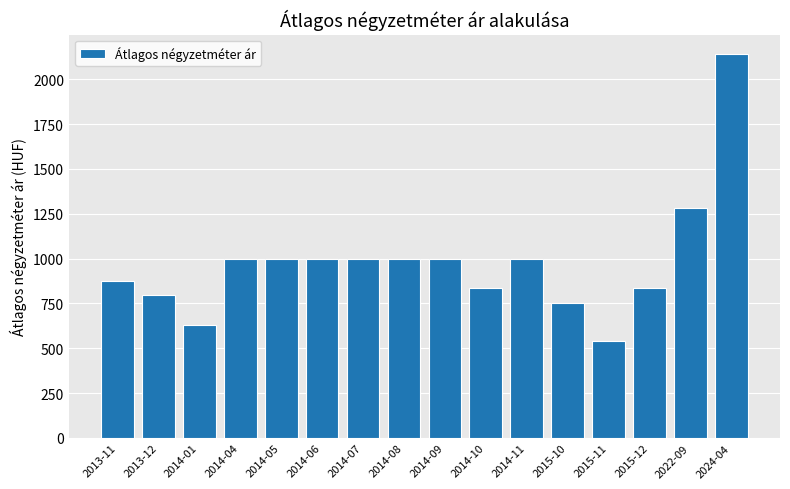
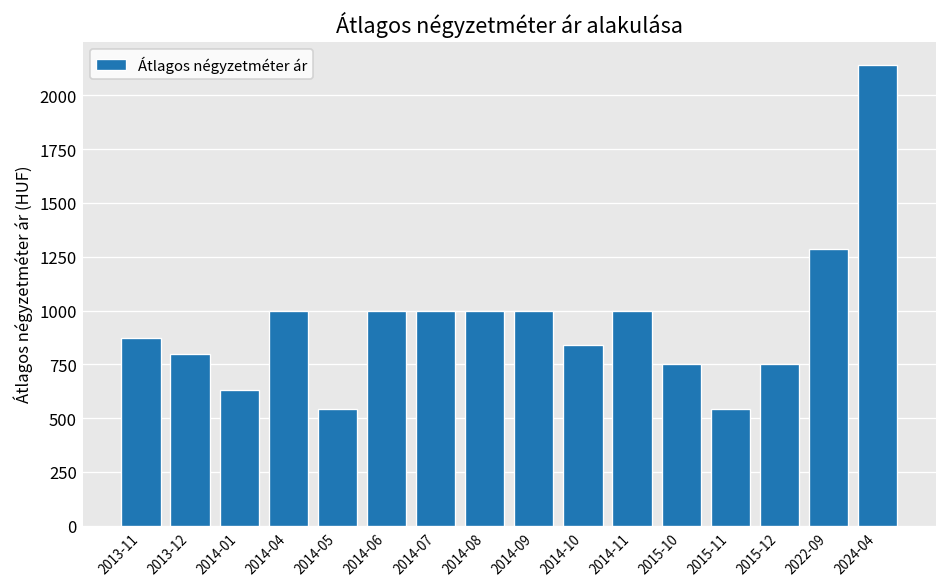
  {
    "2013-11": 870,
    "2013-12": 800,
    "2014-01": 630,
    "2014-04": 1000,
-   "2014-05": 1000,
+   "2014-05": 540,
    "2014-06": 1000,
    "2014-07": 1000,
    "2014-08": 1000,
    "2014-09": 1000,
    "2014-10": 840,
    "2014-11": 1000,
    "2015-10": 750,
    "2015-11": 540,
-   "2015-12": 830,
+   "2015-12": 750,
    "2022-09": 1290,
    "2024-04": 2140
  }
